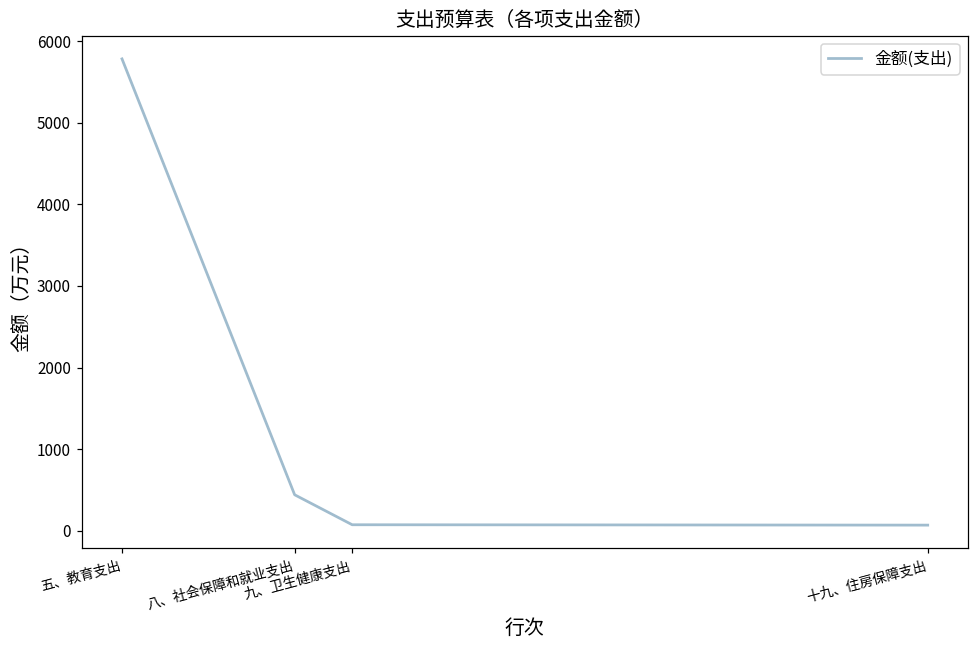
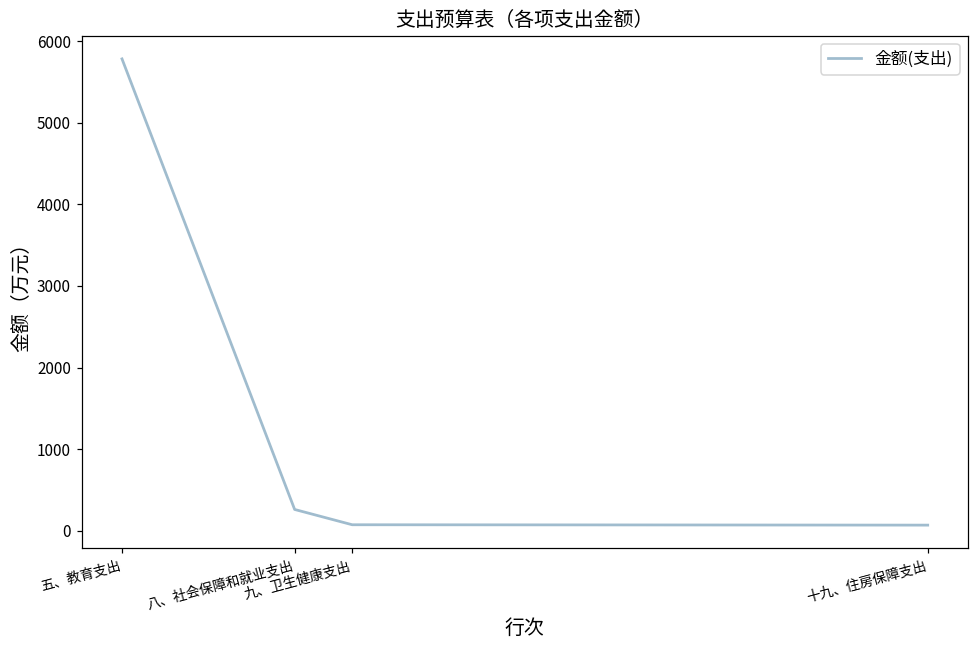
  {
    "五、教育支出": 5800,
-   "八、社会保障和就业支出": 400,
+   "八、社会保障和就业支出": 300,
    "九、卫生健康支出": 100,
    "十九、住房保障支出": 100
  }
